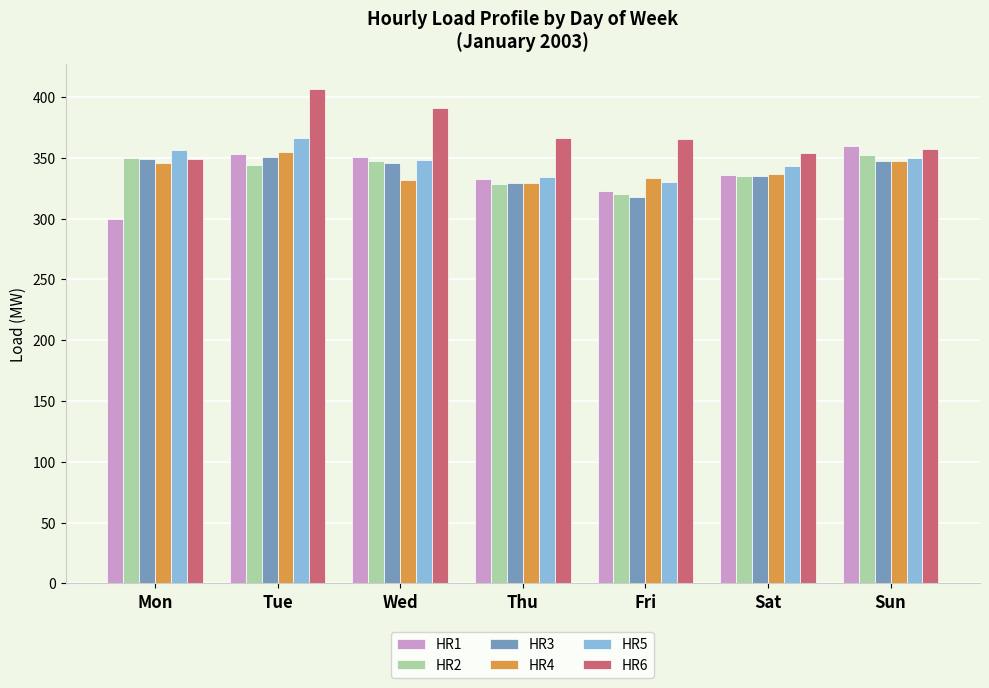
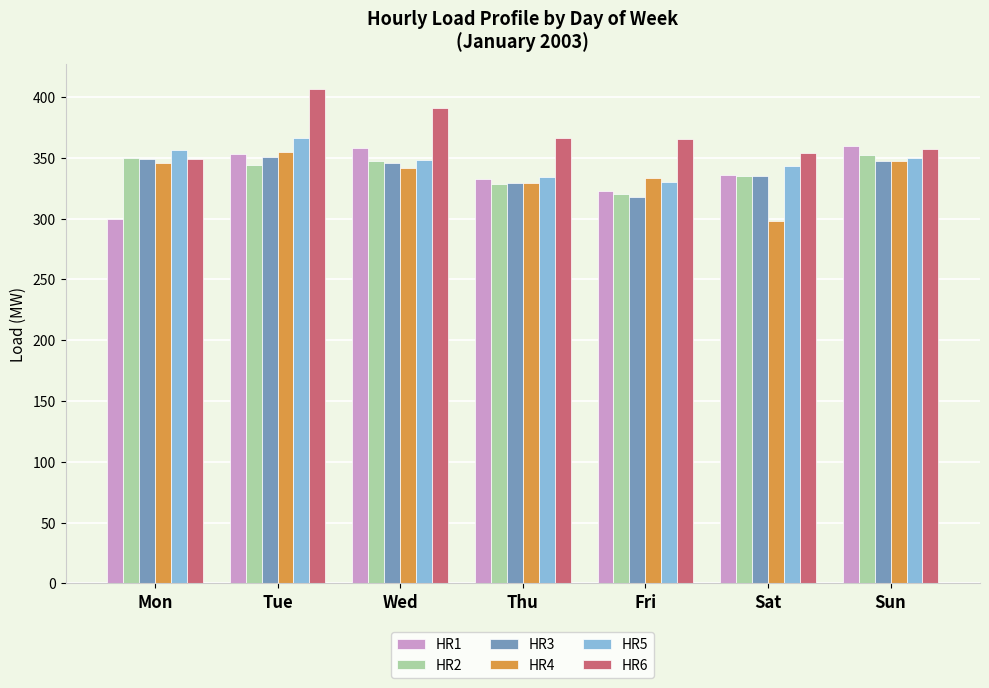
  {
    "HR1": {
      "Mon": 300,
      "Tue": 353,
-     "Wed": 351,
+     "Wed": 358,
      "Thu": 332,
      "Fri": 323,
      "Sat": 336,
      "Sun": 360
    },
    "HR2": {
      "Mon": 350,
      "Tue": 344,
      "Wed": 347,
      "Thu": 329,
      "Fri": 320,
      "Sat": 335,
      "Sun": 353
    },
    "HR4": {
      "Mon": 346,
      "Tue": 355,
-     "Wed": 332,
+     "Wed": 341,
      "Thu": 329,
      "Fri": 333,
-     "Sat": 337,
+     "Sat": 298,
      "Sun": 347
    },
    "HR6": {
      "Mon": 349,
      "Tue": 407,
      "Wed": 391,
      "Thu": 366,
      "Fri": 365,
      "Sat": 354,
      "Sun": 358
    }
  }
